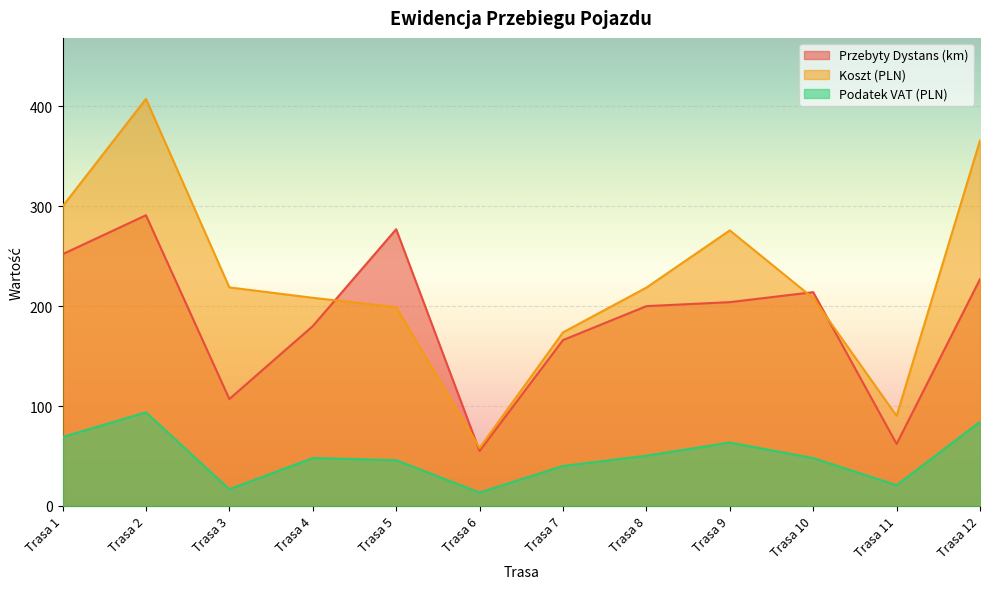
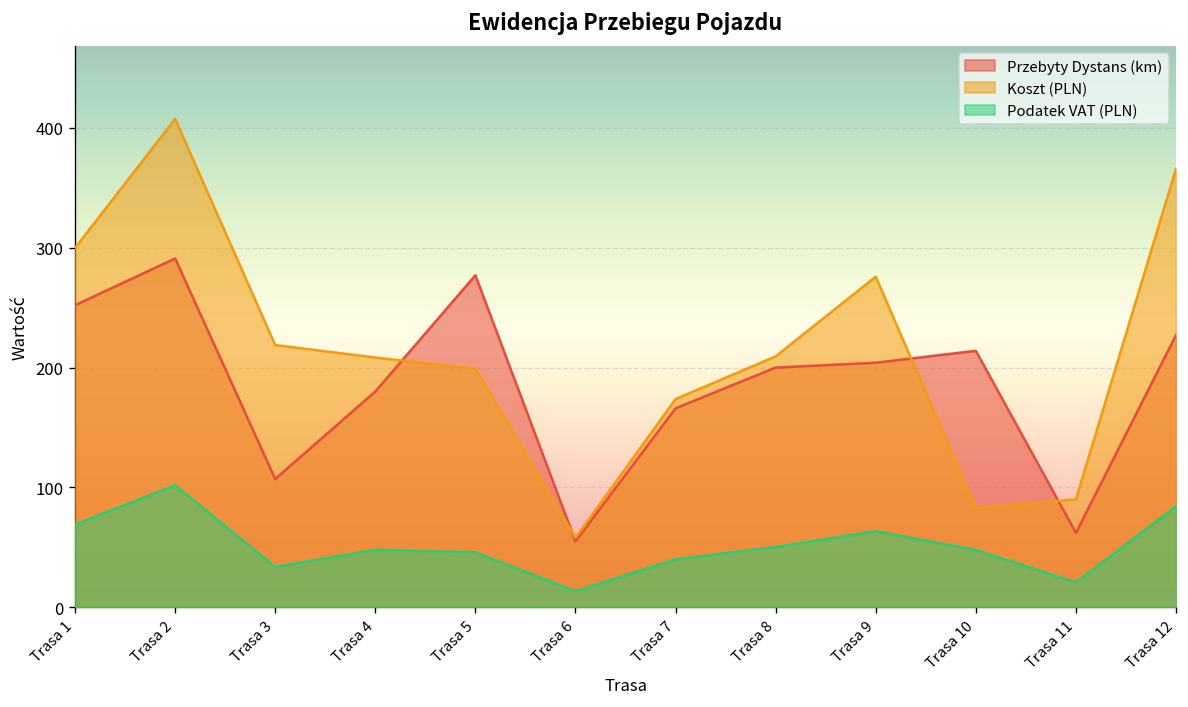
  {
    "Przebyty Dystans (km)": {
      "Trasa 1": 250,
      "Trasa 2": 290,
      "Trasa 3": 110,
      "Trasa 4": 180,
      "Trasa 5": 280,
      "Trasa 6": 60,
      "Trasa 7": 170,
      "Trasa 8": 200,
      "Trasa 9": 200,
      "Trasa 10": 210,
      "Trasa 11": 60,
      "Trasa 12": 230
    },
    "Koszt (PLN)": {
      "Trasa 1": 300,
      "Trasa 2": 410,
      "Trasa 3": 220,
      "Trasa 4": 210,
      "Trasa 5": 200,
      "Trasa 6": 60,
      "Trasa 7": 170,
-     "Trasa 8": 220,
+     "Trasa 8": 210,
      "Trasa 9": 280,
-     "Trasa 10": 210,
+     "Trasa 10": 80,
      "Trasa 11": 90,
      "Trasa 12": 370
    },
    "Podatek VAT (PLN)": {
      "Trasa 1": 70,
-     "Trasa 2": 90,
-     "Trasa 3": 20,
+     "Trasa 2": 100,
+     "Trasa 3": 30,
      "Trasa 4": 50,
      "Trasa 5": 50,
      "Trasa 6": 10,
      "Trasa 7": 40,
      "Trasa 8": 50,
      "Trasa 9": 60,
      "Trasa 10": 50,
      "Trasa 11": 20,
      "Trasa 12": 80
    }
  }
